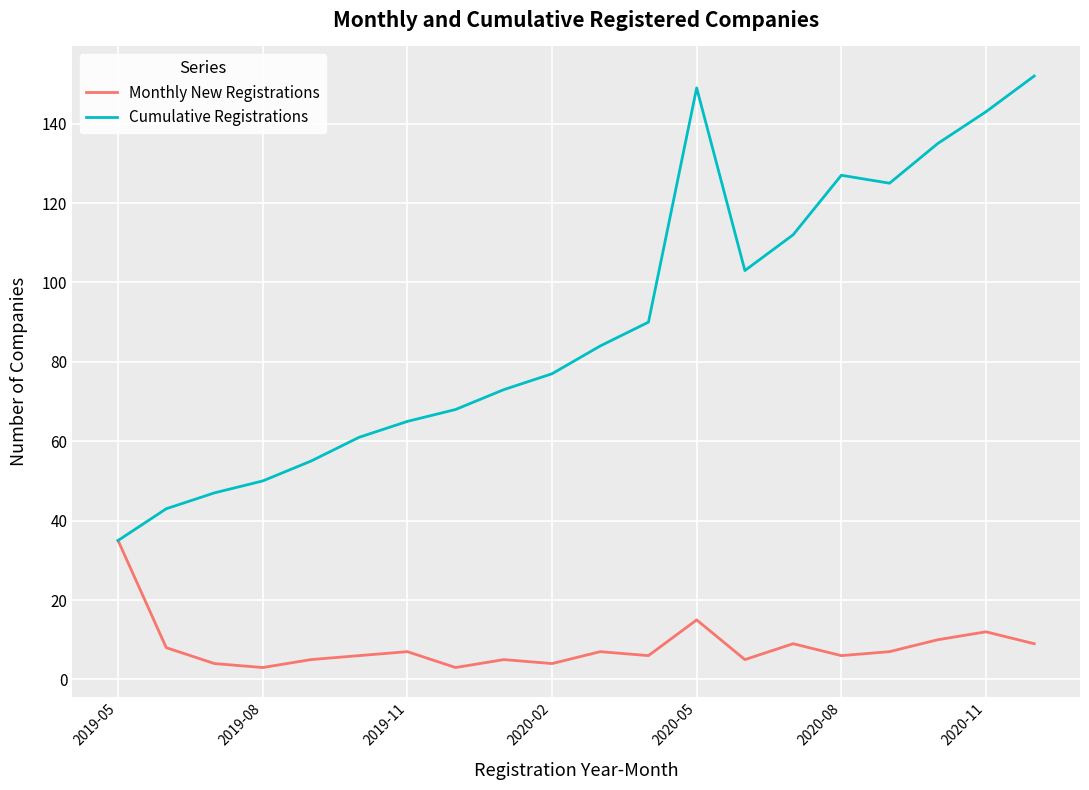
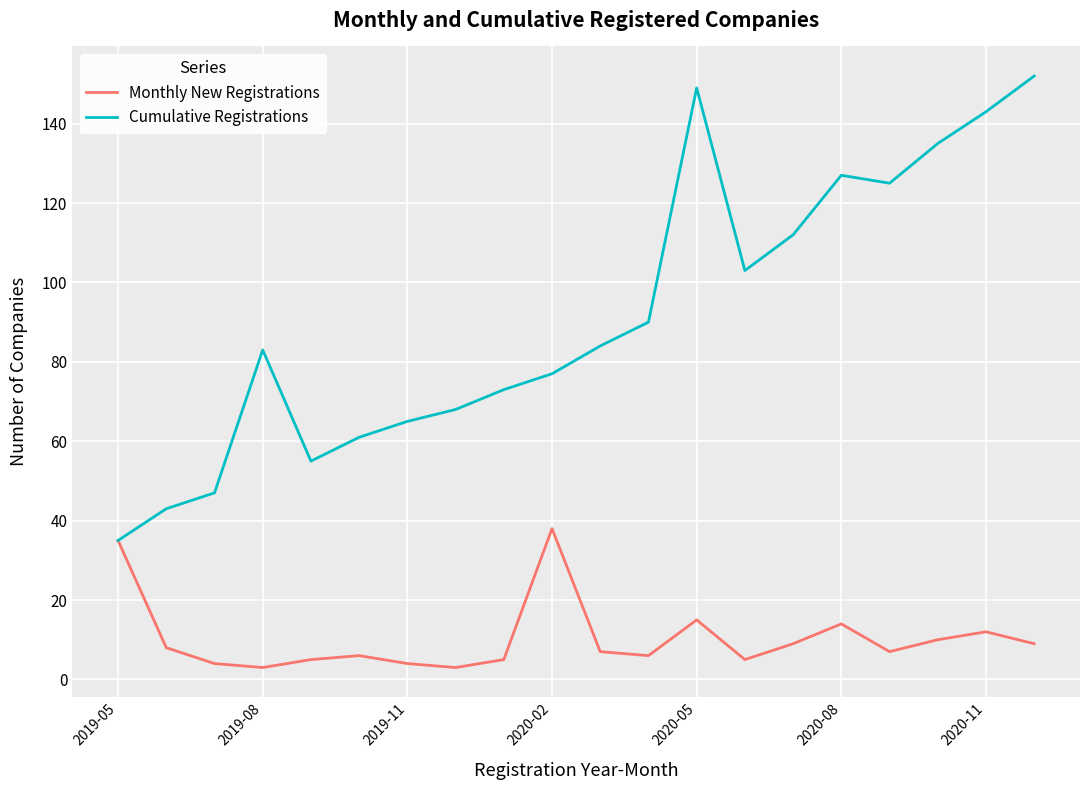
  {
    "Monthly New Registrations": {
      "2019-08": 3,
-     "2019-11": 7,
-     "2020-02": 4,
+     "2019-11": 4,
+     "2020-02": 38,
      "2020-05": 15,
-     "2020-08": 6,
+     "2020-08": 14,
      "2020-11": 12
    },
    "Cumulative Registrations": {
-     "2019-08": 50,
+     "2019-08": 83,
      "2019-11": 65,
      "2020-02": 77,
      "2020-05": 149,
      "2020-08": 127,
      "2020-11": 143
    }
  }
